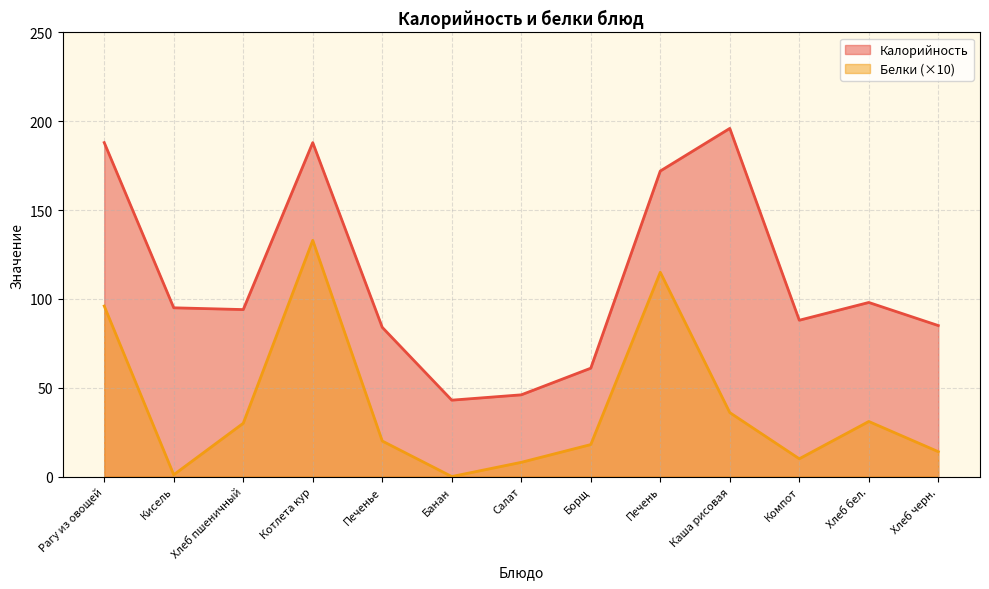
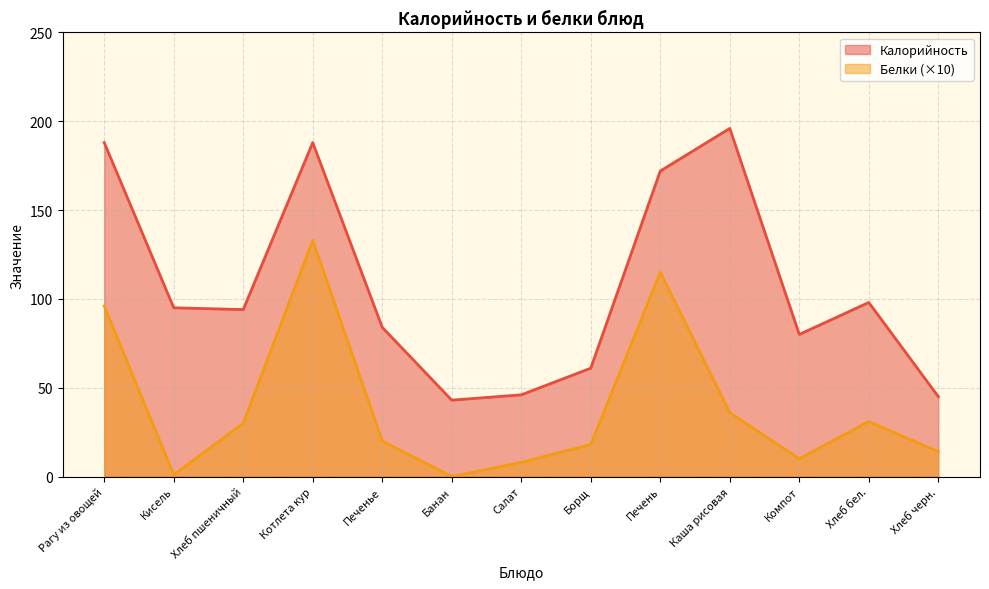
  {
    "Калорийность": {
      "Рагу из овощей": 188,
      "Кисель": 95,
      "Хлеб пшеничный": 94,
      "Котлета кур": 188,
      "Печенье": 84,
      "Банан": 43,
      "Салат": 46,
      "Борщ": 61,
      "Печень": 172,
      "Каша рисовая": 196,
-     "Компот": 88,
+     "Компот": 80,
      "Хлеб бел.": 98,
-     "Хлеб черн.": 85
+     "Хлеб черн.": 45
    },
    "Белки (×10)": {
      "Рагу из овощей": 96,
      "Кисель": 1,
      "Хлеб пшеничный": 30,
      "Котлета кур": 133,
      "Печенье": 20,
      "Банан": 0,
      "Салат": 8,
      "Борщ": 18,
      "Печень": 115,
      "Каша рисовая": 36,
      "Компот": 10,
      "Хлеб бел.": 31,
      "Хлеб черн.": 14
    }
  }
